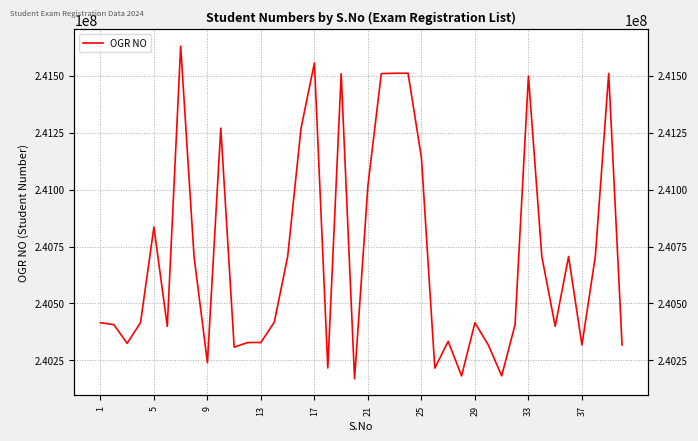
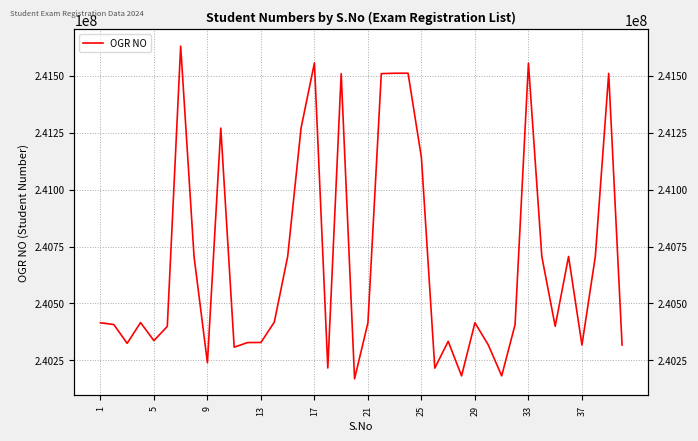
  {
    "1": 240420000,
-   "5": 240840000,
+   "5": 240340000,
    "9": 240240000,
    "13": 240330000,
    "17": 241560000,
-   "21": 241020000,
+   "21": 240420000,
    "25": 241140000,
    "29": 240420000,
-   "33": 241500000,
+   "33": 241560000,
    "37": 240320000
  }
